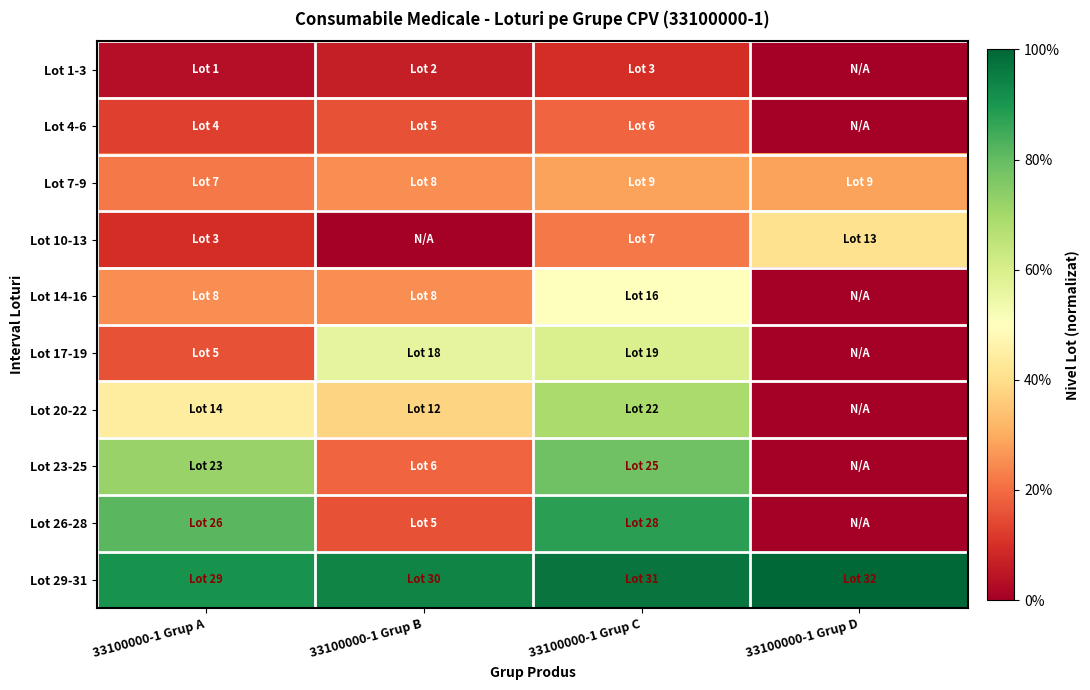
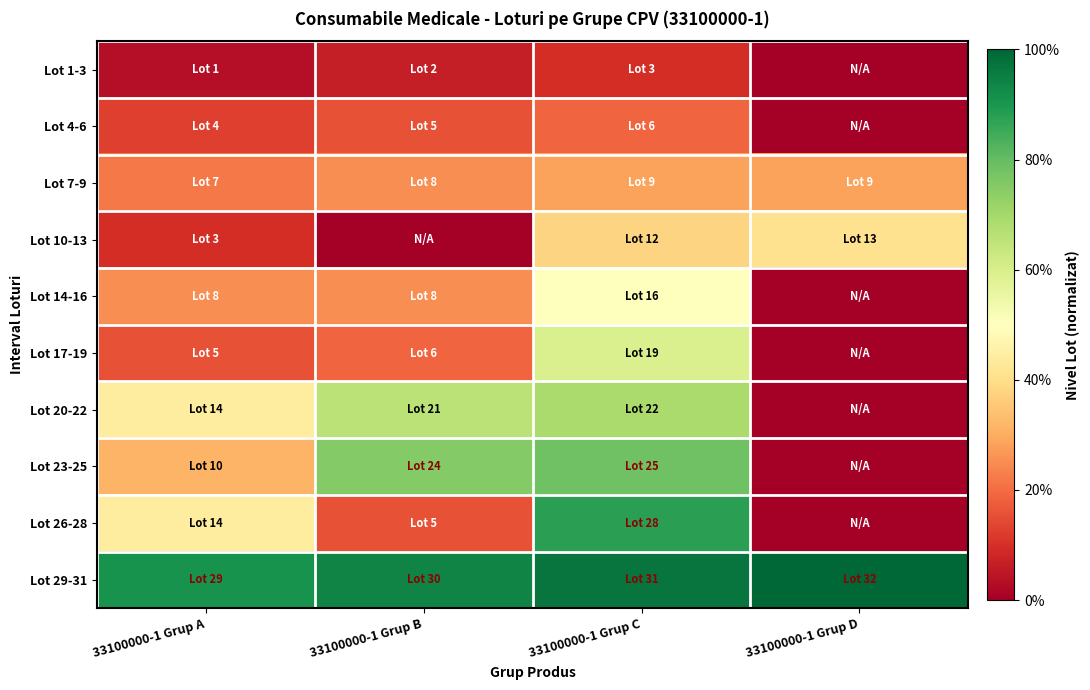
  {
    "Lot 1-3": {
      "33100000-1 Grup A": 1,
      "33100000-1 Grup B": 2,
      "33100000-1 Grup C": 3
    },
    "Lot 4-6": {
      "33100000-1 Grup A": 4,
      "33100000-1 Grup B": 5,
      "33100000-1 Grup C": 6
    },
    "Lot 7-9": {
      "33100000-1 Grup A": 7,
      "33100000-1 Grup B": 8,
      "33100000-1 Grup C": 9,
      "33100000-1 Grup D": 9
    },
    "Lot 10-13": {
      "33100000-1 Grup A": 3,
-     "33100000-1 Grup C": 7,
+     "33100000-1 Grup C": 12,
      "33100000-1 Grup D": 13
    },
    "Lot 14-16": {
      "33100000-1 Grup A": 8,
      "33100000-1 Grup B": 8,
      "33100000-1 Grup C": 16
    },
    "Lot 17-19": {
      "33100000-1 Grup A": 5,
-     "33100000-1 Grup B": 18,
+     "33100000-1 Grup B": 6,
      "33100000-1 Grup C": 19
    },
    "Lot 20-22": {
      "33100000-1 Grup A": 14,
-     "33100000-1 Grup B": 12,
+     "33100000-1 Grup B": 21,
      "33100000-1 Grup C": 22
    },
    "Lot 23-25": {
-     "33100000-1 Grup A": 23,
-     "33100000-1 Grup B": 6,
+     "33100000-1 Grup A": 10,
+     "33100000-1 Grup B": 24,
      "33100000-1 Grup C": 25
    },
    "Lot 26-28": {
-     "33100000-1 Grup A": 26,
+     "33100000-1 Grup A": 14,
      "33100000-1 Grup B": 5,
      "33100000-1 Grup C": 28
    },
    "Lot 29-31": {
      "33100000-1 Grup A": 29,
      "33100000-1 Grup B": 30,
      "33100000-1 Grup C": 31,
      "33100000-1 Grup D": 32
    }
  }
